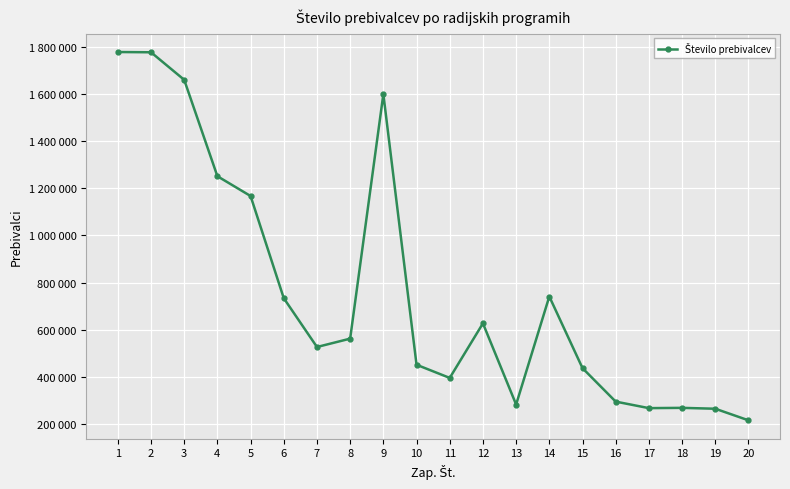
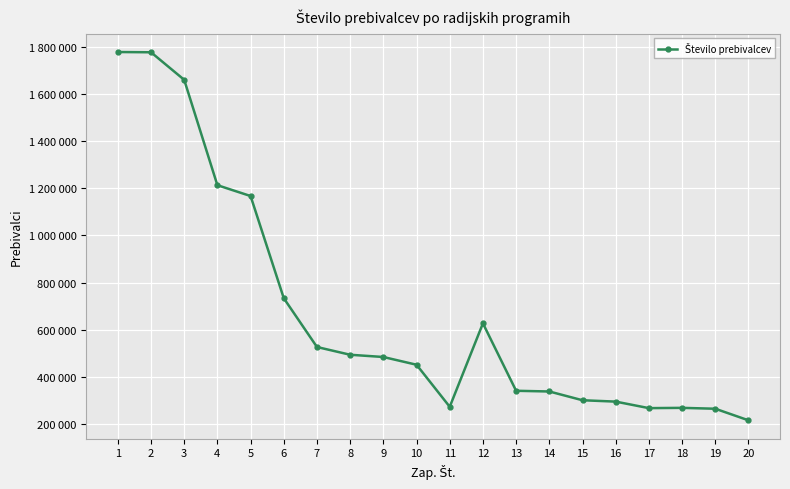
  {
    "1": 1780000,
    "2": 1780000,
    "3": 1660000,
-   "4": 1250000,
+   "4": 1210000,
    "5": 1170000,
    "6": 730000,
    "7": 530000,
-   "8": 560000,
-   "9": 1600000,
+   "8": 490000,
+   "9": 480000,
    "10": 450000,
-   "11": 400000,
+   "11": 270000,
    "12": 630000,
-   "13": 280000,
-   "14": 740000,
-   "15": 440000,
+   "13": 340000,
+   "14": 340000,
+   "15": 300000,
    "16": 290000,
    "17": 270000,
    "18": 270000,
    "19": 260000,
    "20": 220000
  }
